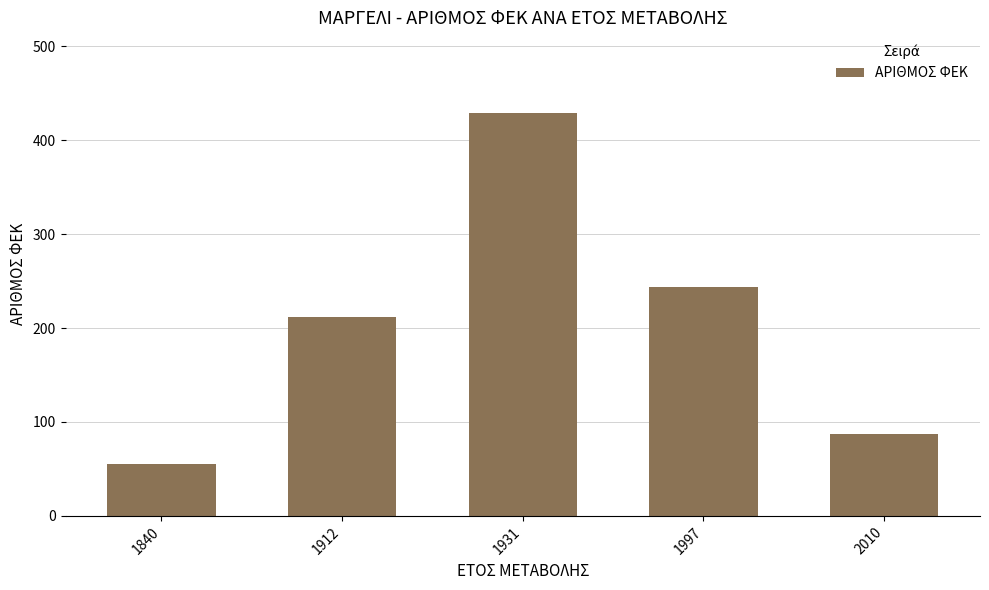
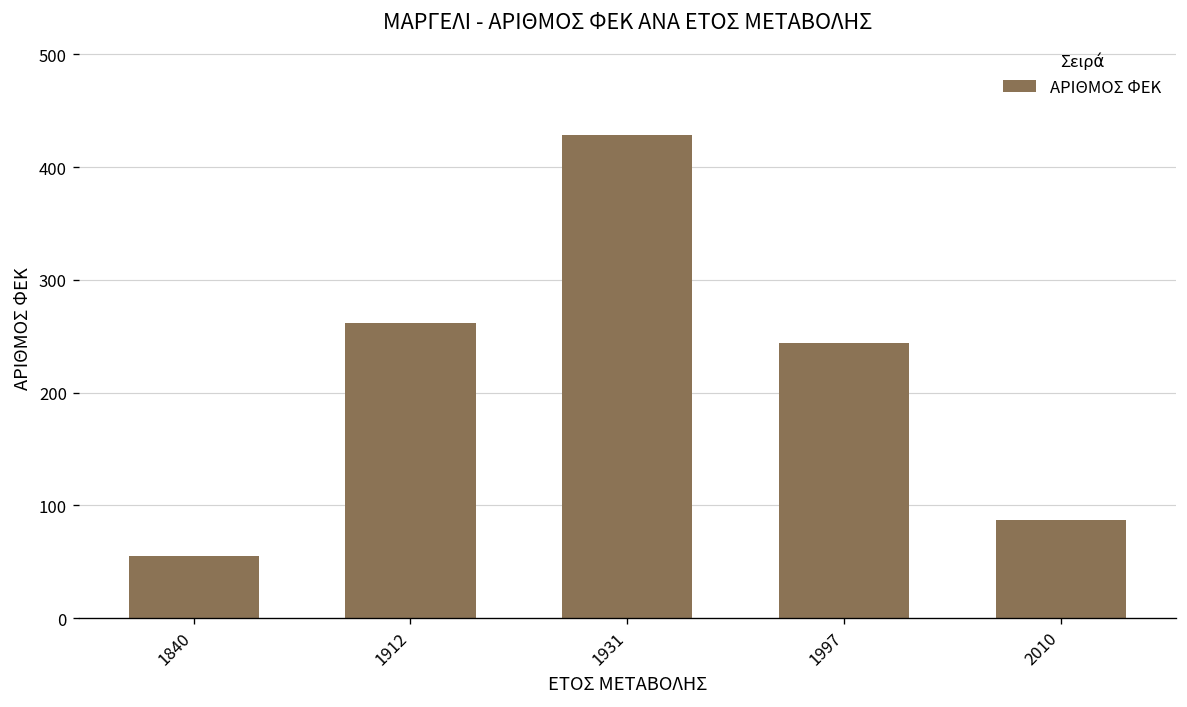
  {
    "1840": 60,
-   "1912": 210,
+   "1912": 260,
    "1931": 430,
    "1997": 240,
    "2010": 90
  }
